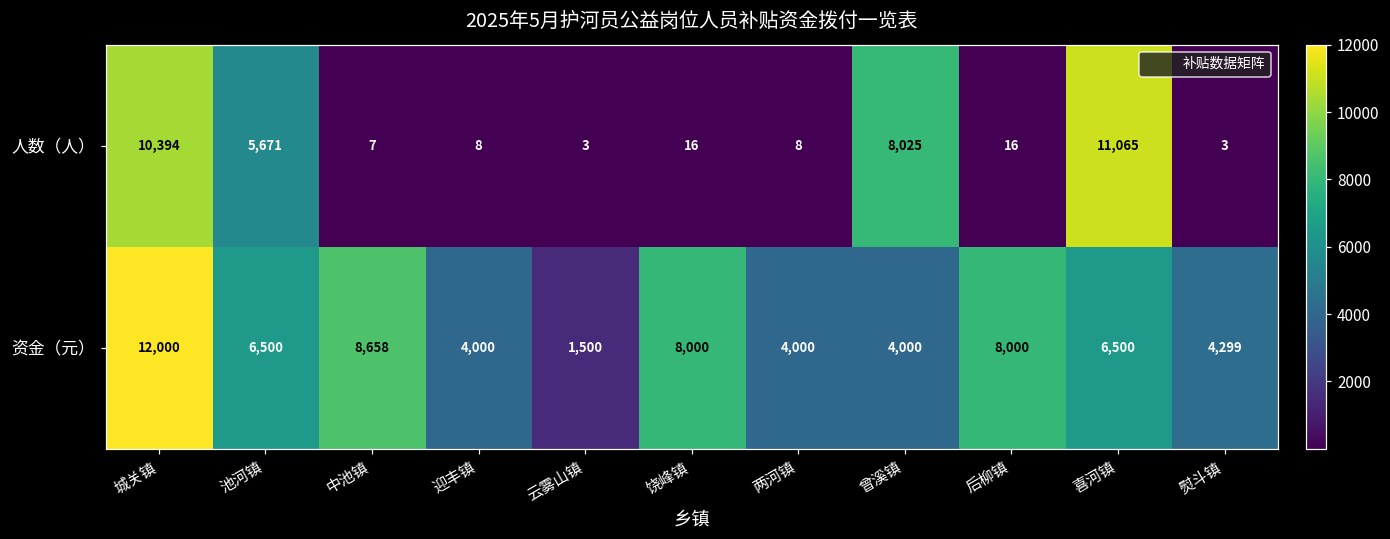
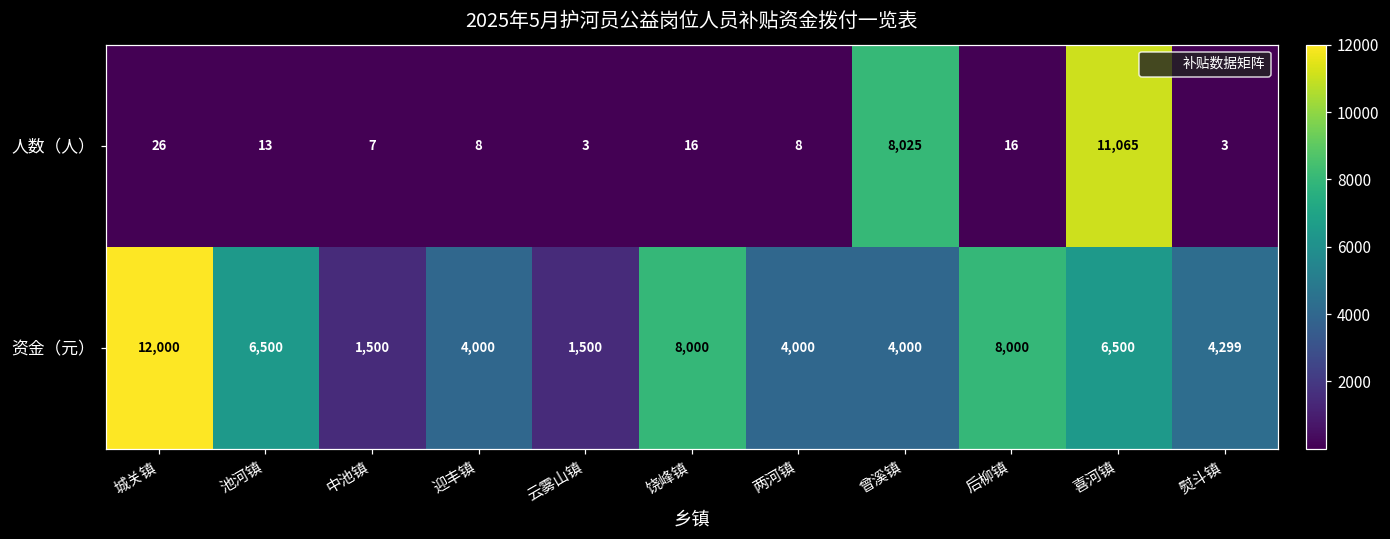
  {
    "人数（人）": {
-     "城关镇": "10,394",
-     "池河镇": "5,671",
+     "城关镇": "26",
+     "池河镇": "13",
      "中池镇": "7",
      "迎丰镇": "8",
      "云雾山镇": "3",
      "饶峰镇": "16",
      "两河镇": "8",
      "曾溪镇": "8,025",
      "后柳镇": "16",
      "喜河镇": "11,065",
      "熨斗镇": "3"
    },
    "资金（元）": {
      "城关镇": "12,000",
      "池河镇": "6,500",
-     "中池镇": "8,658",
+     "中池镇": "1,500",
      "迎丰镇": "4,000",
      "云雾山镇": "1,500",
      "饶峰镇": "8,000",
      "两河镇": "4,000",
      "曾溪镇": "4,000",
      "后柳镇": "8,000",
      "喜河镇": "6,500",
      "熨斗镇": "4,299"
    }
  }
